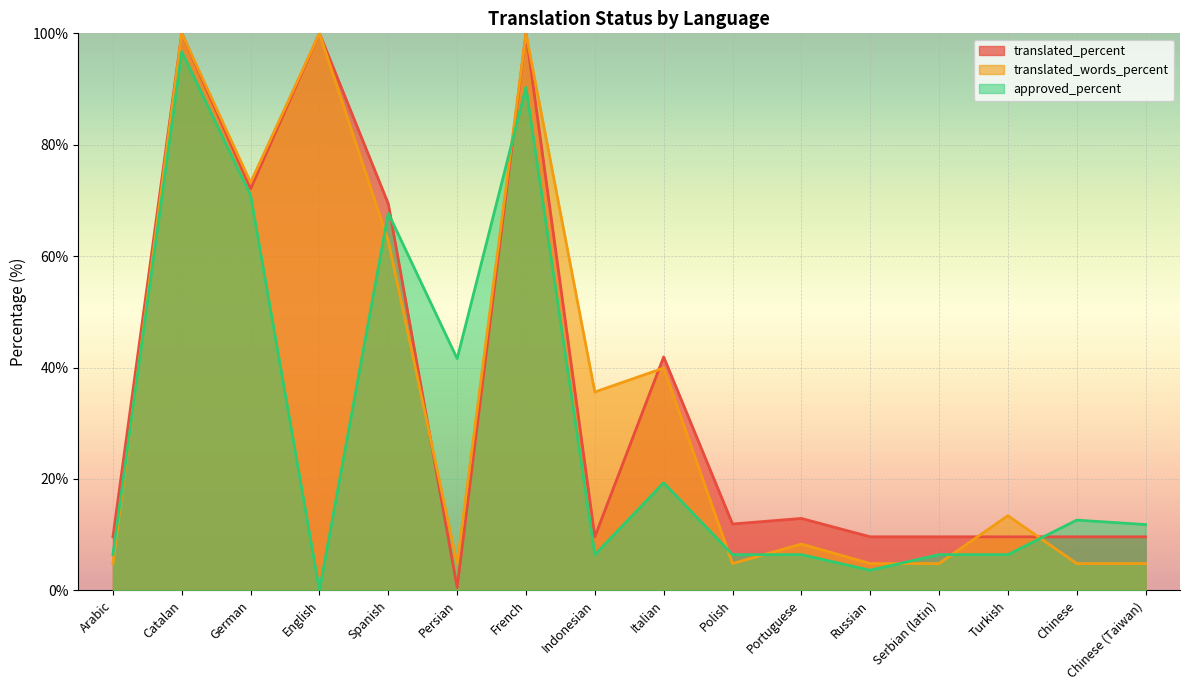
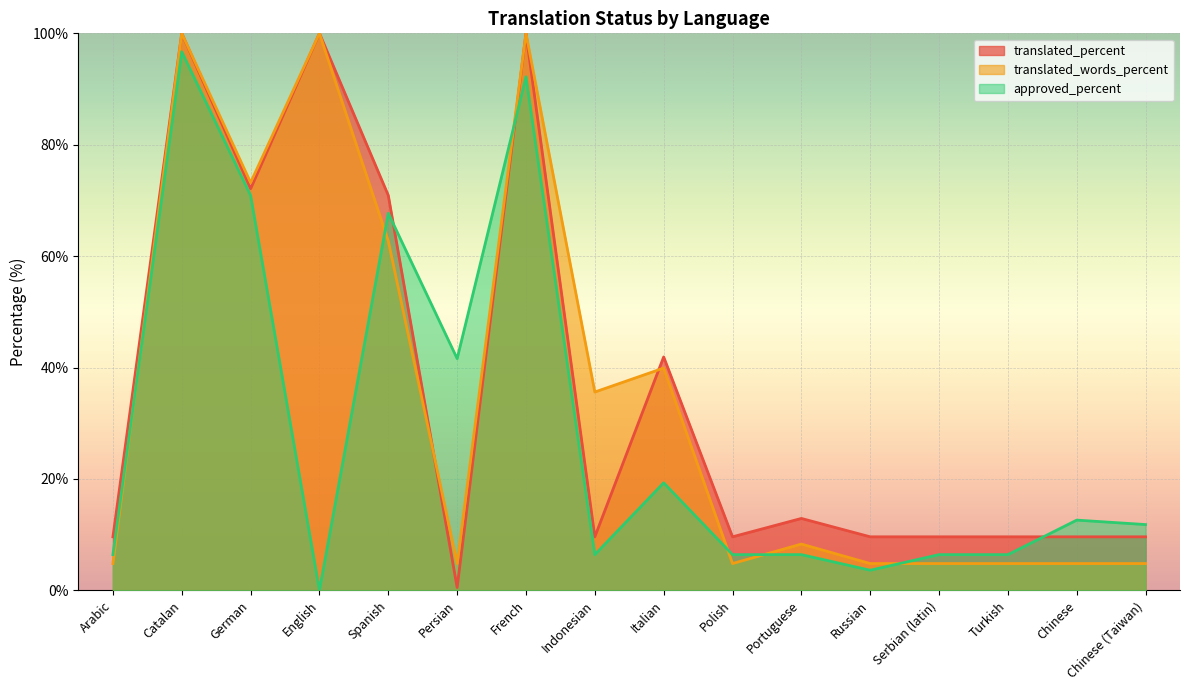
  {
    "translated_percent": {
      "Arabic": "10%",
      "German": "72%",
-     "Spanish": "69%",
+     "Spanish": "71%",
      "Persian": "1%",
      "Indonesian": "10%",
      "Italian": "42%",
-     "Polish": "12%",
+     "Polish": "10%",
      "Portuguese": "13%",
      "Russian": "10%",
      "Serbian (latin)": "10%",
      "Turkish": "10%",
      "Chinese": "10%",
      "Chinese (Taiwan)": "10%"
    },
    "translated_words_percent": {
      "Arabic": "5%",
      "German": "73%",
      "Spanish": "63%",
      "Persian": "5%",
      "Indonesian": "36%",
      "Italian": "40%",
      "Polish": "5%",
      "Portuguese": "8%",
      "Russian": "5%",
      "Serbian (latin)": "5%",
-     "Turkish": "13%",
+     "Turkish": "5%",
      "Chinese": "5%",
      "Chinese (Taiwan)": "5%"
    },
    "approved_percent": {
      "Arabic": "6%",
      "Catalan": "97%",
      "German": "71%",
      "English": "0%",
      "Spanish": "68%",
      "Persian": "42%",
-     "French": "90%",
+     "French": "92%",
      "Indonesian": "6%",
      "Italian": "19%",
      "Polish": "6%",
      "Portuguese": "6%",
      "Russian": "4%",
      "Serbian (latin)": "6%",
      "Turkish": "6%",
      "Chinese": "13%",
      "Chinese (Taiwan)": "12%"
    }
  }
